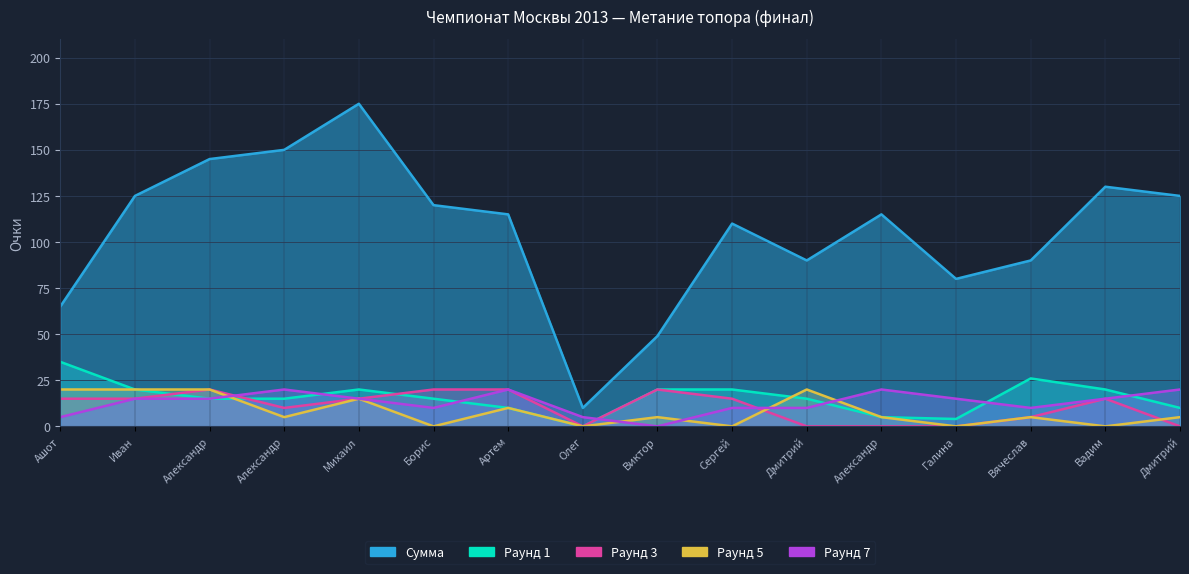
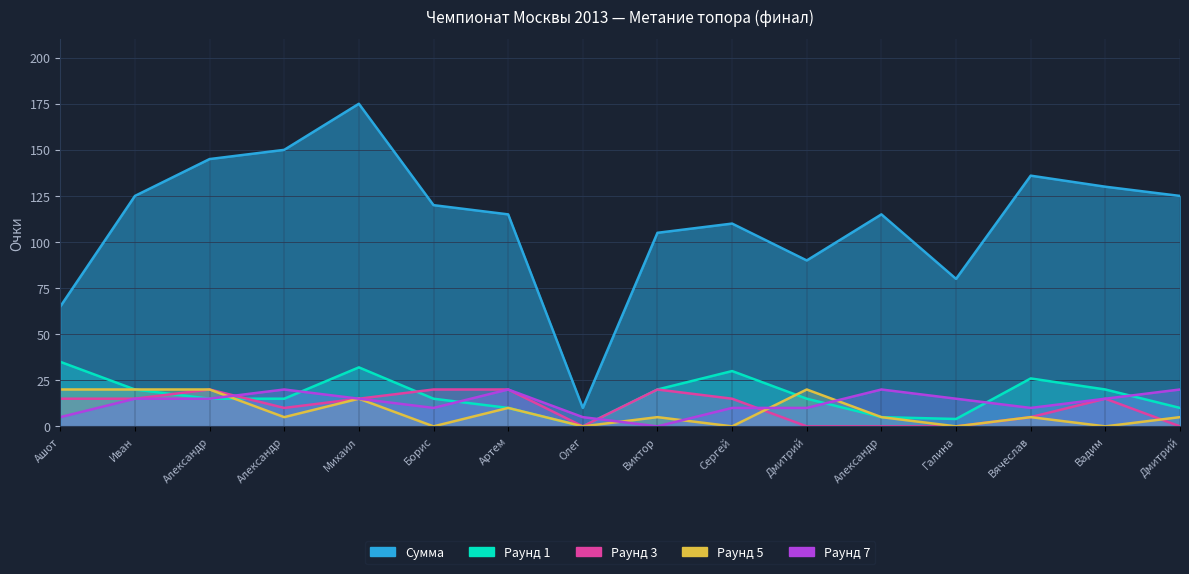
  {
    "Раунд 1": {
      "Ашот": 35,
-     "Михаил": 20,
+     "Михаил": 32,
      "Борис": 15,
-     "Сергей": 20,
+     "Сергей": 30,
      "Галина": 4,
      "Вячеслав": 26,
      "Вадим": 20
    },
    "Раунд 5": {
      "Ашот": 20,
      "Борис": 0,
      "Виктор": 5,
      "Сергей": 0,
      "Вадим": 0
    },
    "Сумма": {
      "Ашот": 65,
      "Иван": 125,
      "Михаил": 175,
      "Борис": 120,
      "Артем": 115,
      "Олег": 10,
-     "Виктор": 49,
+     "Виктор": 105,
      "Сергей": 110,
      "Галина": 80,
-     "Вячеслав": 90,
+     "Вячеслав": 136,
      "Вадим": 130
    }
  }
